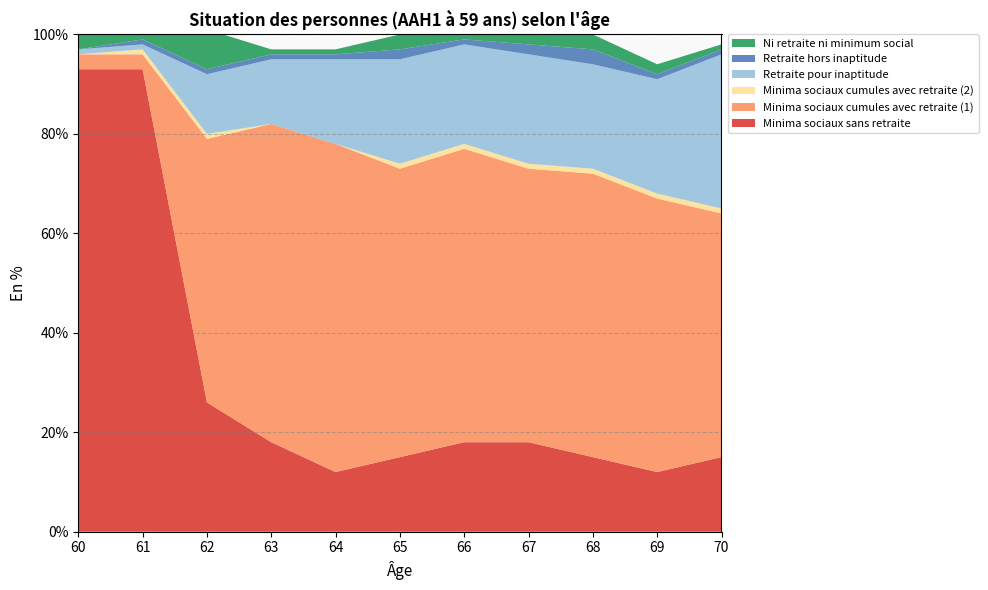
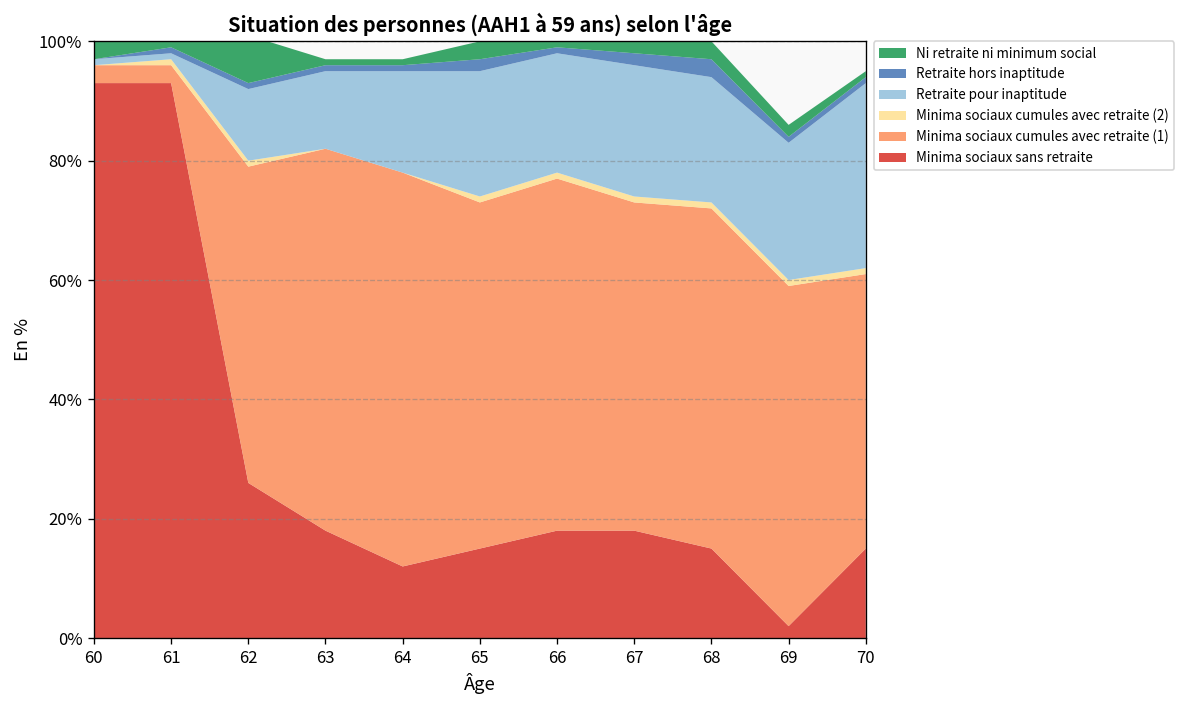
  {
    "Minima sociaux sans retraite": {
      "60": "93%",
      "61": "93%",
      "62": "26%",
      "63": "18%",
      "64": "12%",
      "65": "15%",
      "66": "18%",
      "67": "18%",
      "68": "15%",
-     "69": "12%",
+     "69": "2%",
      "70": "15%"
    },
    "Minima sociaux cumules avec retraite (1)": {
      "61": "3%",
      "62": "53%",
      "65": "58%",
      "66": "59%",
      "67": "55%",
      "68": "57%",
-     "69": "55%",
-     "70": "49%"
+     "69": "57%",
+     "70": "46%"
    },
    "Minima sociaux cumules avec retraite (2)": {
      "61": "1%",
      "62": "1%",
      "65": "1%",
      "66": "1%",
      "67": "1%",
      "68": "1%",
      "69": "1%",
      "70": "1%"
    },
    "Retraite pour inaptitude": {
      "61": "1%",
      "62": "12%",
      "63": "13%",
      "64": "17%",
      "65": "21%",
      "66": "20%",
      "67": "22%",
      "68": "21%",
      "69": "23%",
      "70": "31%"
    },
    "Retraite hors inaptitude": {
      "61": "1%",
      "62": "1%",
      "63": "1%",
      "64": "1%",
      "65": "2%",
      "66": "1%",
      "67": "2%",
      "68": "3%",
      "69": "1%",
      "70": "1%"
    },
    "Ni retraite ni minimum social": {
      "63": "1%",
      "64": "1%",
      "65": "3%",
      "67": "2%",
      "68": "3%",
      "69": "2%",
      "70": "1%"
    }
  }
